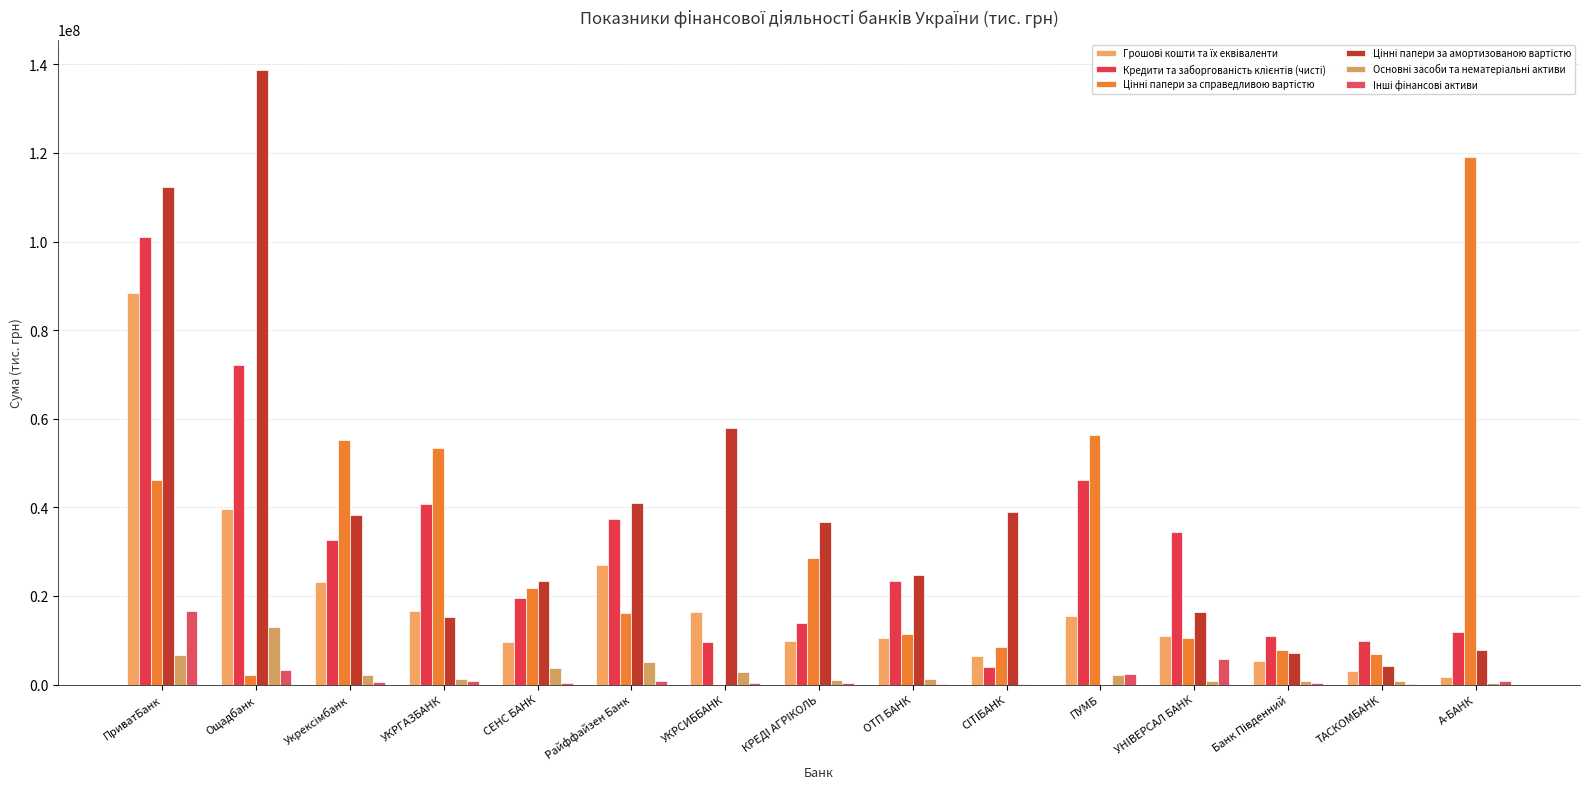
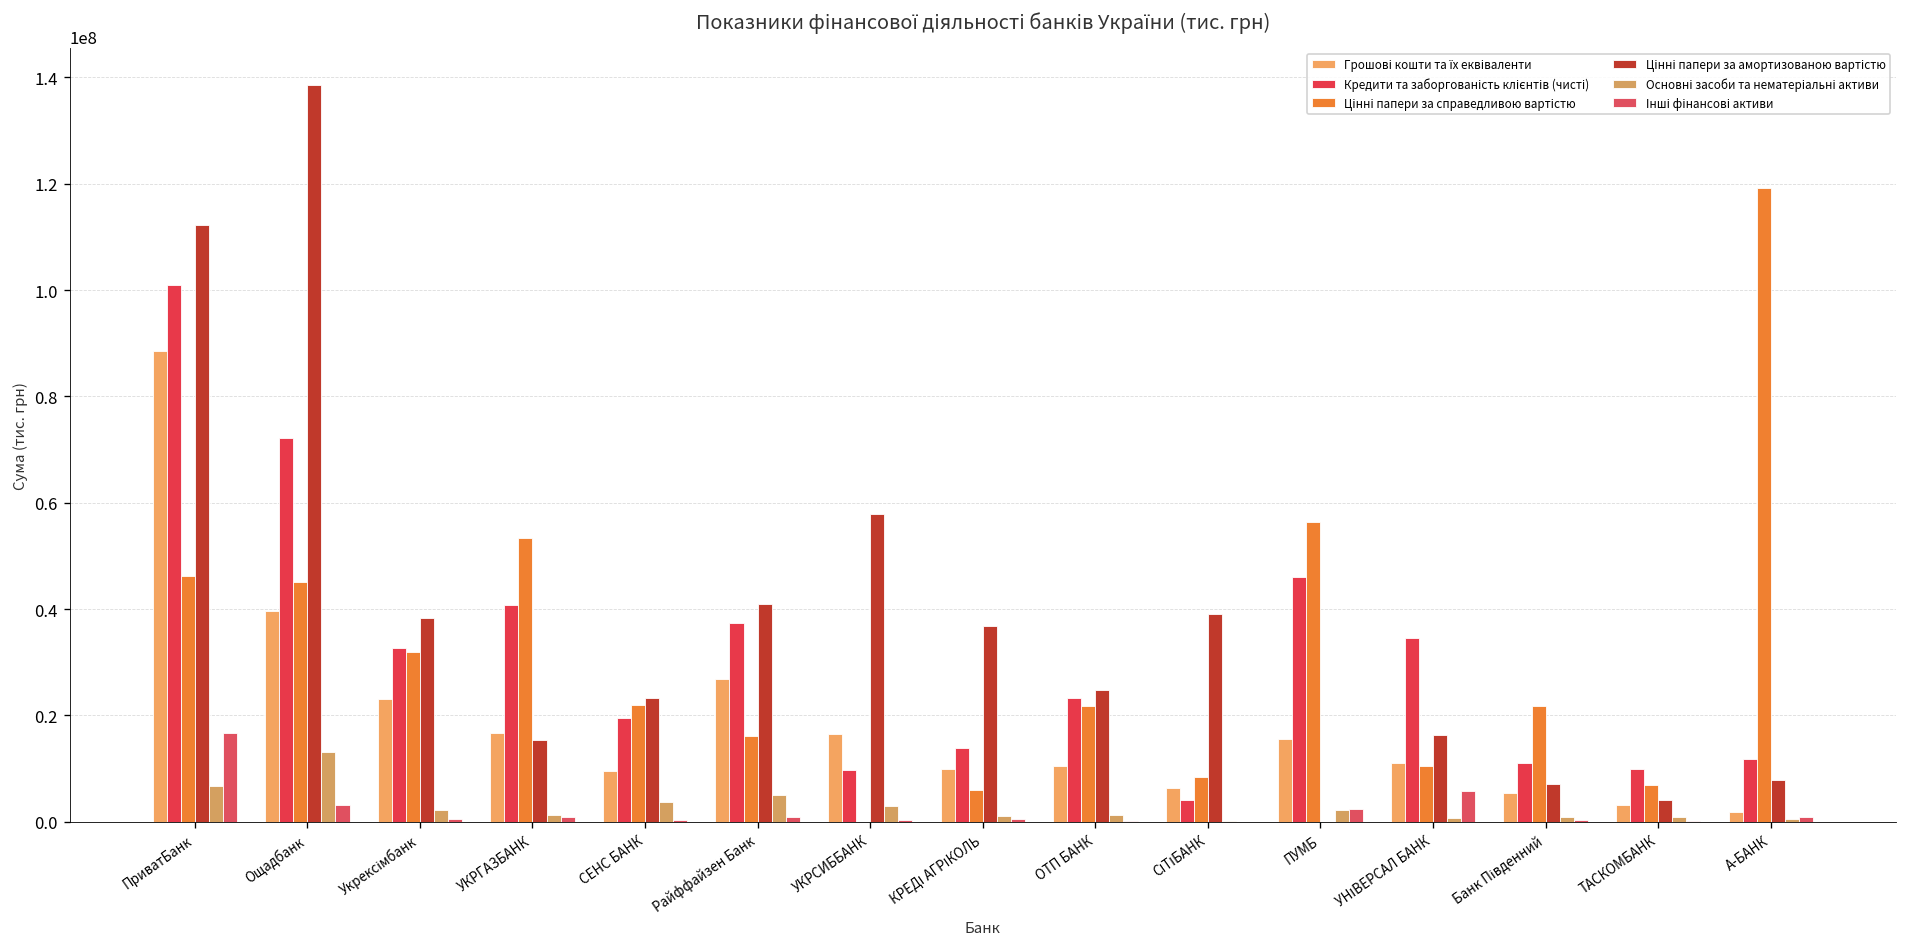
  {
    "Цінні папери за справедливою вартістю": {
      "ПриватБанк": 46000000,
-     "Ощадбанк": 2000000,
-     "Укрексімбанк": 55000000,
+     "Ощадбанк": 45000000,
+     "Укрексімбанк": 32000000,
      "УКРГАЗБАНК": 53000000,
      "СЕНС БАНК": 22000000,
      "Райффайзен Банк": 16000000,
      "УКРСИББАНК": 0,
-     "КРЕДІ АГРІКОЛЬ": 29000000,
-     "ОТП БАНК": 11000000,
+     "КРЕДІ АГРІКОЛЬ": 6000000,
+     "ОТП БАНК": 22000000,
      "СІТІБАНК": 8000000,
      "ПУМБ": 56000000,
      "УНІВЕРСАЛ БАНК": 11000000,
-     "Банк Південний": 8000000,
+     "Банк Південний": 22000000,
      "ТАСКОМБАНК": 7000000,
      "А-БАНК": 119000000
    }
  }
